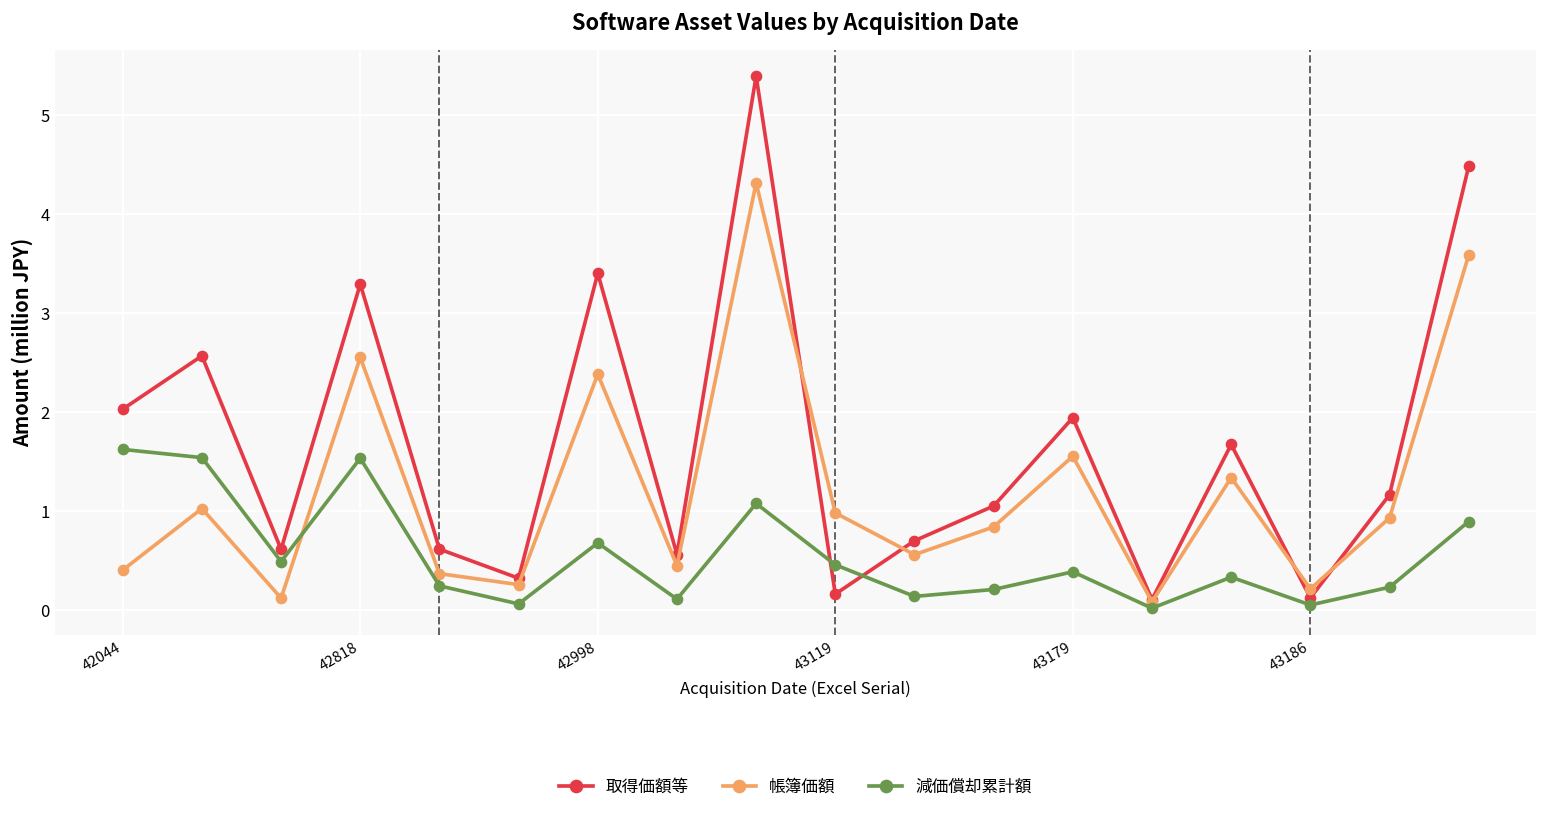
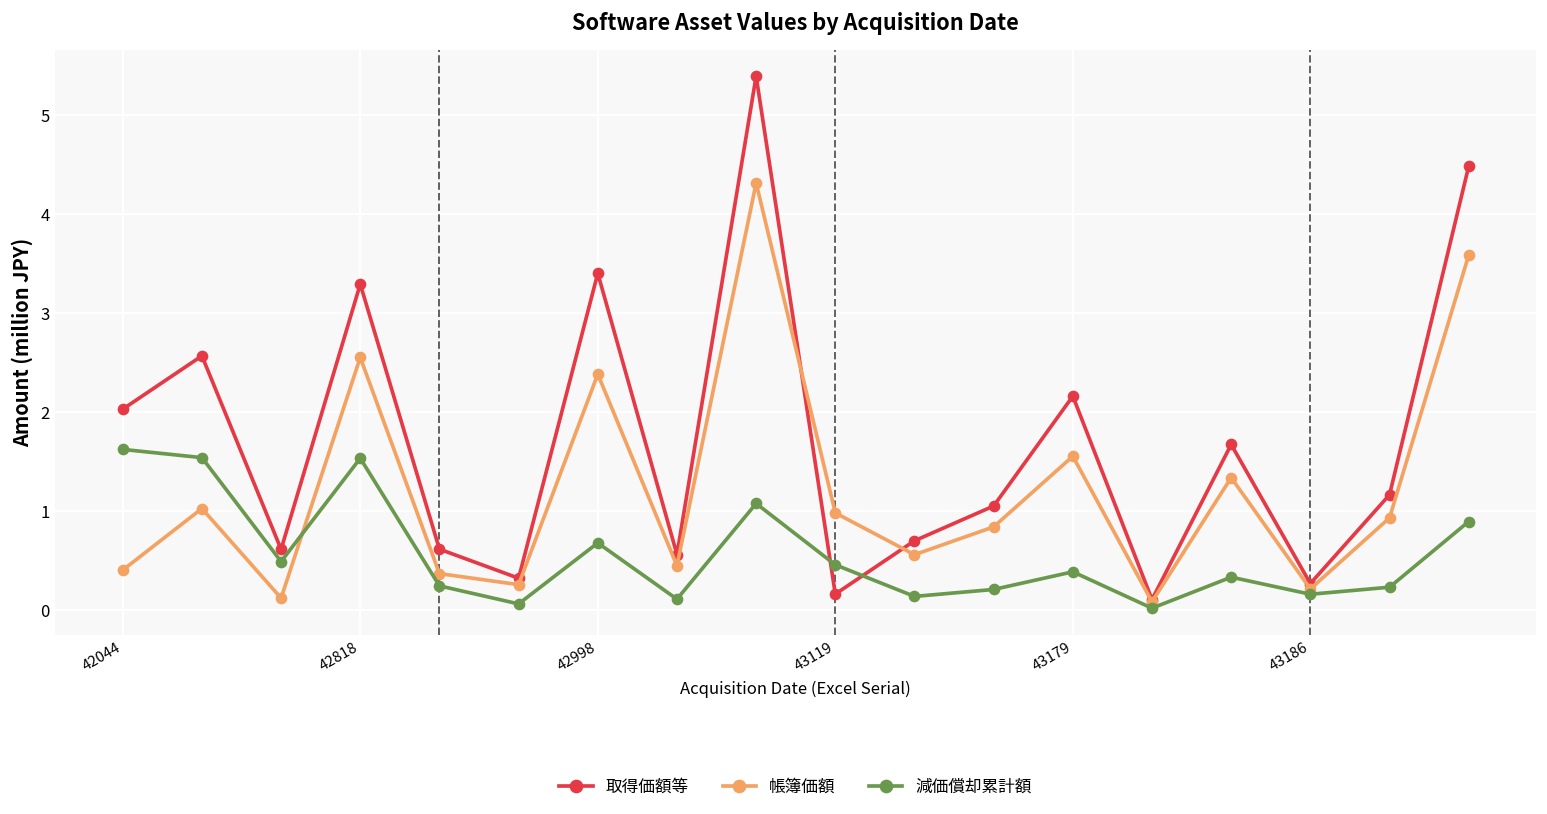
  {
    "取得価額等": {
      "42044": 2.0,
      "42818": 3.3,
      "42998": 3.4,
      "43119": 0.2,
-     "43179": 1.9,
-     "43186": 0.1
+     "43179": 2.2,
+     "43186": 0.3
    },
    "帳簿価額": {
      "42044": 0.4,
      "42818": 2.6,
      "42998": 2.4,
      "43119": 1.0,
      "43179": 1.6,
      "43186": 0.2
    },
    "減価償却累計額": {
      "42044": 1.6,
      "42818": 1.5,
      "42998": 0.7,
      "43119": 0.5,
      "43179": 0.4,
-     "43186": 0.1
+     "43186": 0.2
    }
  }
